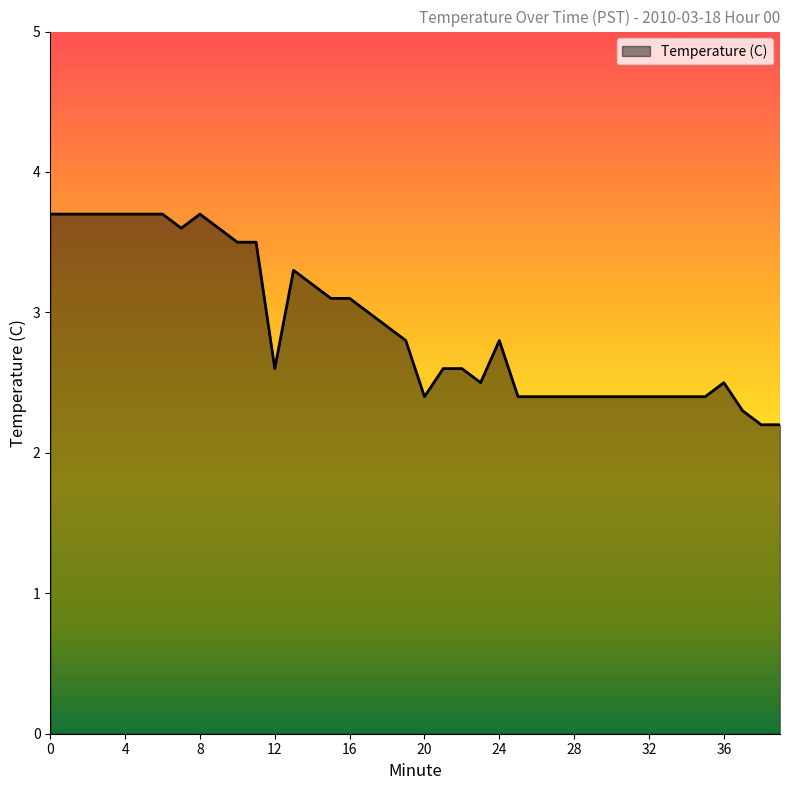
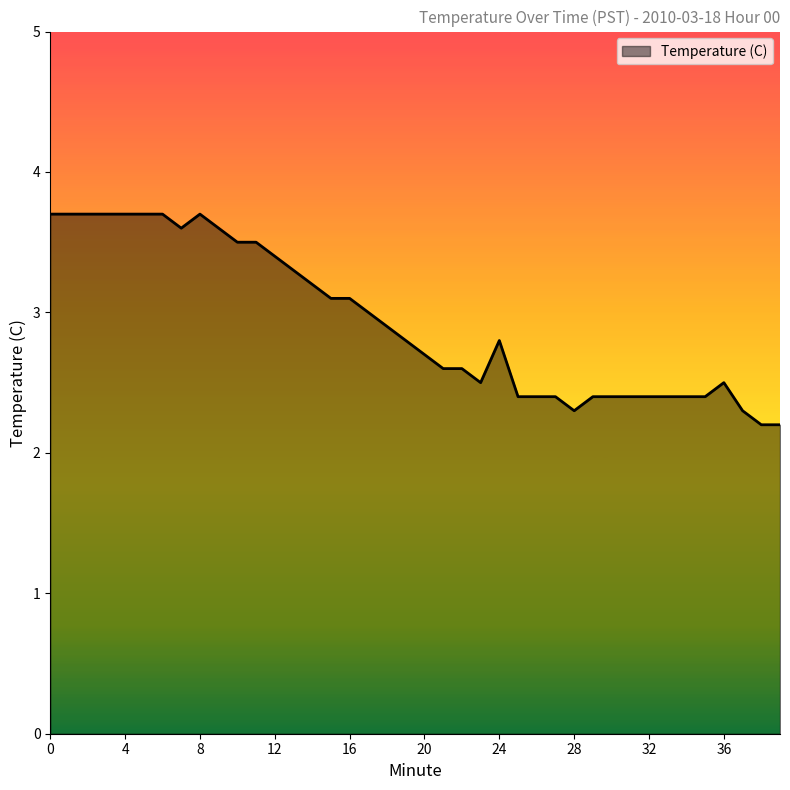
  {
    "0": 3.7,
    "4": 3.7,
    "8": 3.7,
-   "12": 2.6,
+   "12": 3.4,
    "16": 3.1,
-   "20": 2.4,
+   "20": 2.7,
    "24": 2.8,
-   "28": 2.4,
+   "28": 2.3,
    "32": 2.4,
    "36": 2.5
  }
